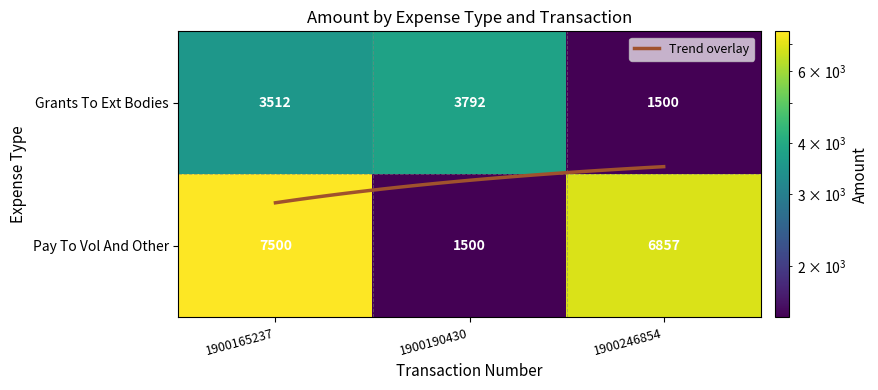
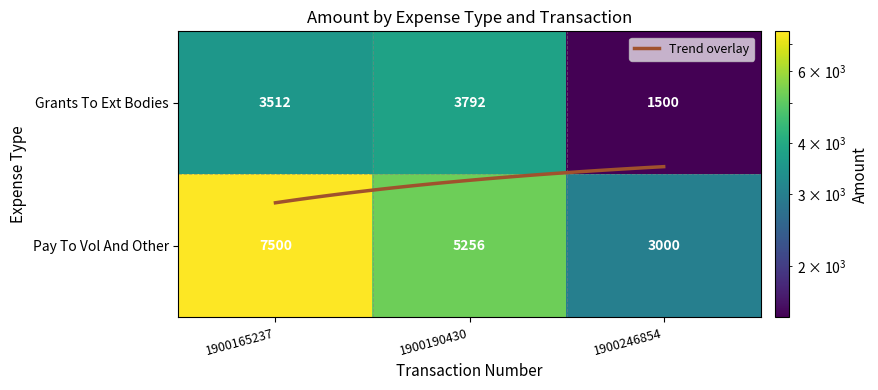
  {
    "Grants To Ext Bodies": {
      "1900165237": 3512,
      "1900190430": 3792,
      "1900246854": 1500
    },
    "Pay To Vol And Other": {
      "1900165237": 7500,
-     "1900190430": 1500,
-     "1900246854": 6857
+     "1900190430": 5256,
+     "1900246854": 3000
    }
  }
